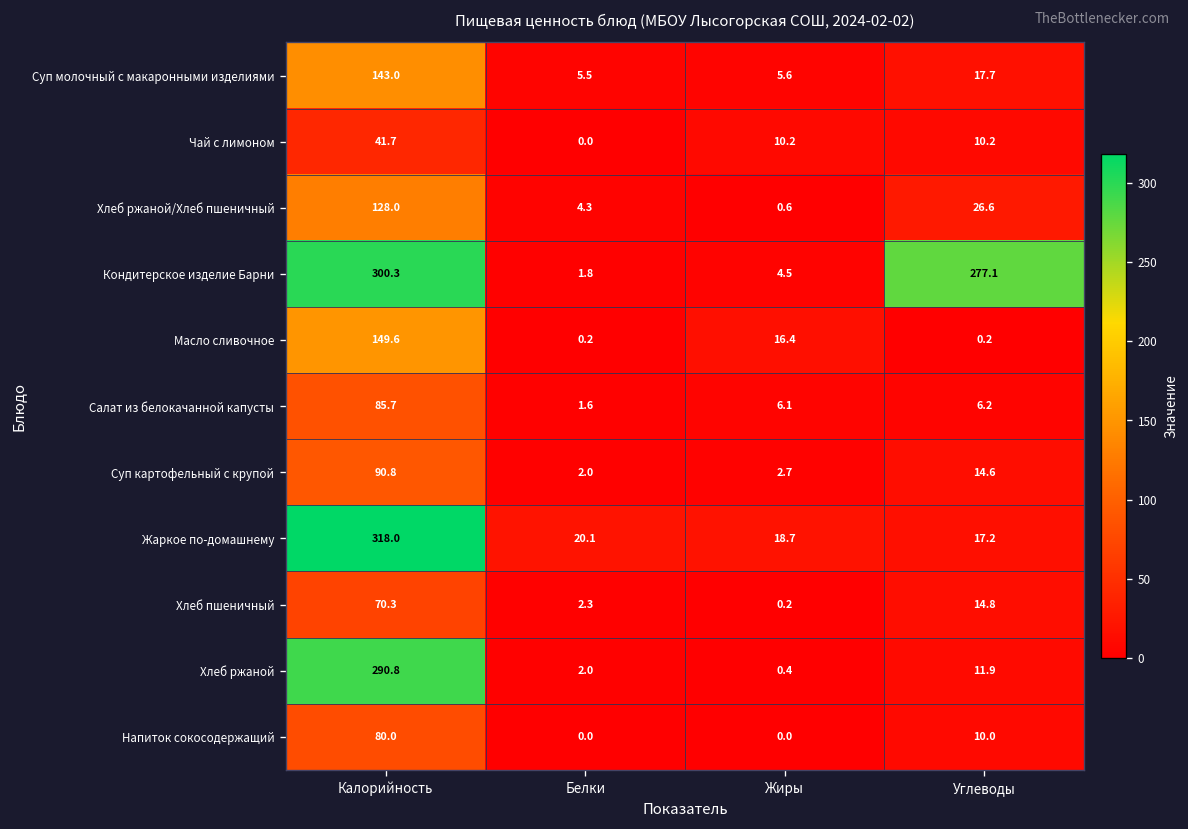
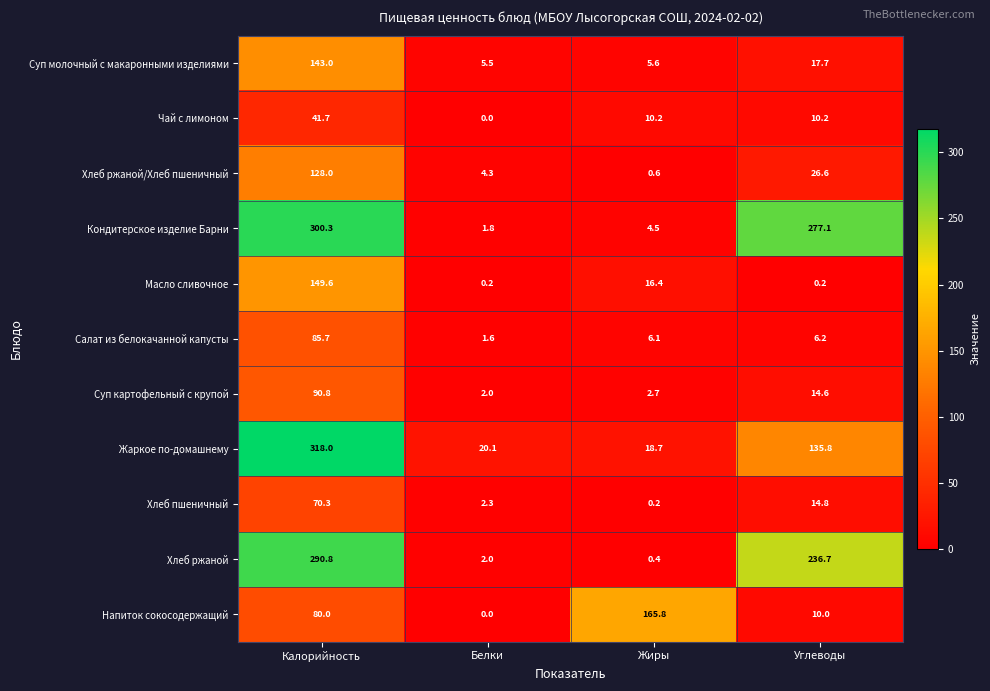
  {
    "Суп молочный с макаронными изделиями": {
      "Калорийность": 143.0,
      "Белки": 5.5,
      "Жиры": 5.6,
      "Углеводы": 17.7
    },
    "Чай с лимоном": {
      "Калорийность": 41.7,
      "Белки": 0.0,
      "Жиры": 10.2,
      "Углеводы": 10.2
    },
    "Хлеб ржаной/Хлеб пшеничный": {
      "Калорийность": 128.0,
      "Белки": 4.3,
      "Жиры": 0.6,
      "Углеводы": 26.6
    },
    "Кондитерское изделие Барни": {
      "Калорийность": 300.3,
      "Белки": 1.8,
      "Жиры": 4.5,
      "Углеводы": 277.1
    },
    "Масло сливочное": {
      "Калорийность": 149.6,
      "Белки": 0.2,
      "Жиры": 16.4,
      "Углеводы": 0.2
    },
    "Салат из белокачанной капусты": {
      "Калорийность": 85.7,
      "Белки": 1.6,
      "Жиры": 6.1,
      "Углеводы": 6.2
    },
    "Суп картофельный с крупой": {
      "Калорийность": 90.8,
      "Белки": 2.0,
      "Жиры": 2.7,
      "Углеводы": 14.6
    },
    "Жаркое по-домашнему": {
      "Калорийность": 318.0,
      "Белки": 20.1,
      "Жиры": 18.7,
-     "Углеводы": 17.2
+     "Углеводы": 135.8
    },
    "Хлеб пшеничный": {
      "Калорийность": 70.3,
      "Белки": 2.3,
      "Жиры": 0.2,
      "Углеводы": 14.8
    },
    "Хлеб ржаной": {
      "Калорийность": 290.8,
      "Белки": 2.0,
      "Жиры": 0.4,
-     "Углеводы": 11.9
+     "Углеводы": 236.7
    },
    "Напиток сокосодержащий": {
      "Калорийность": 80.0,
      "Белки": 0.0,
-     "Жиры": 0.0,
+     "Жиры": 165.8,
      "Углеводы": 10.0
    }
  }
